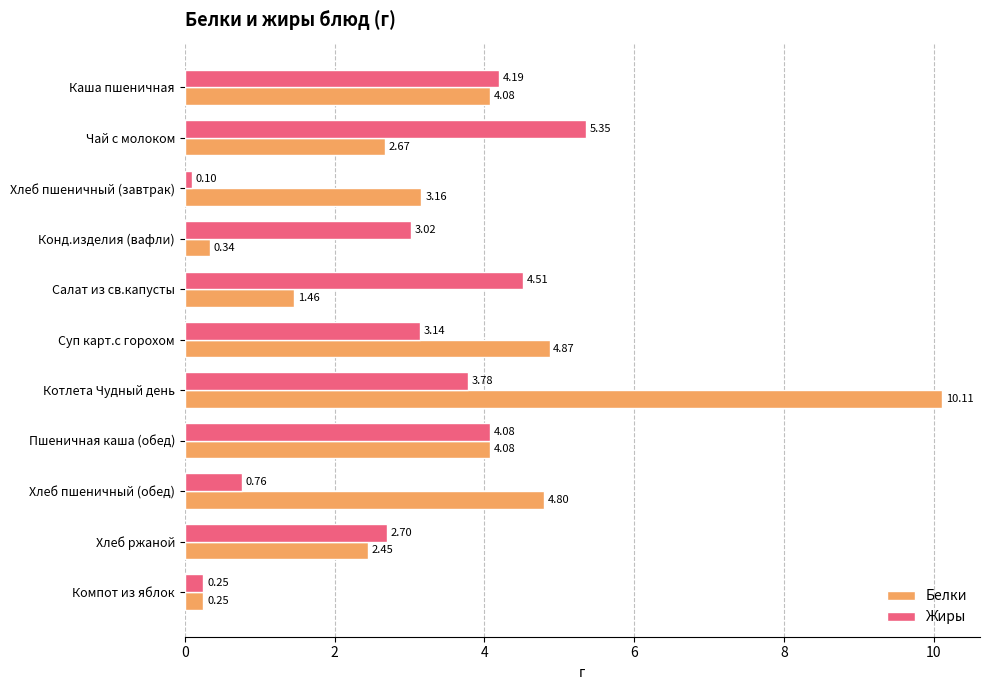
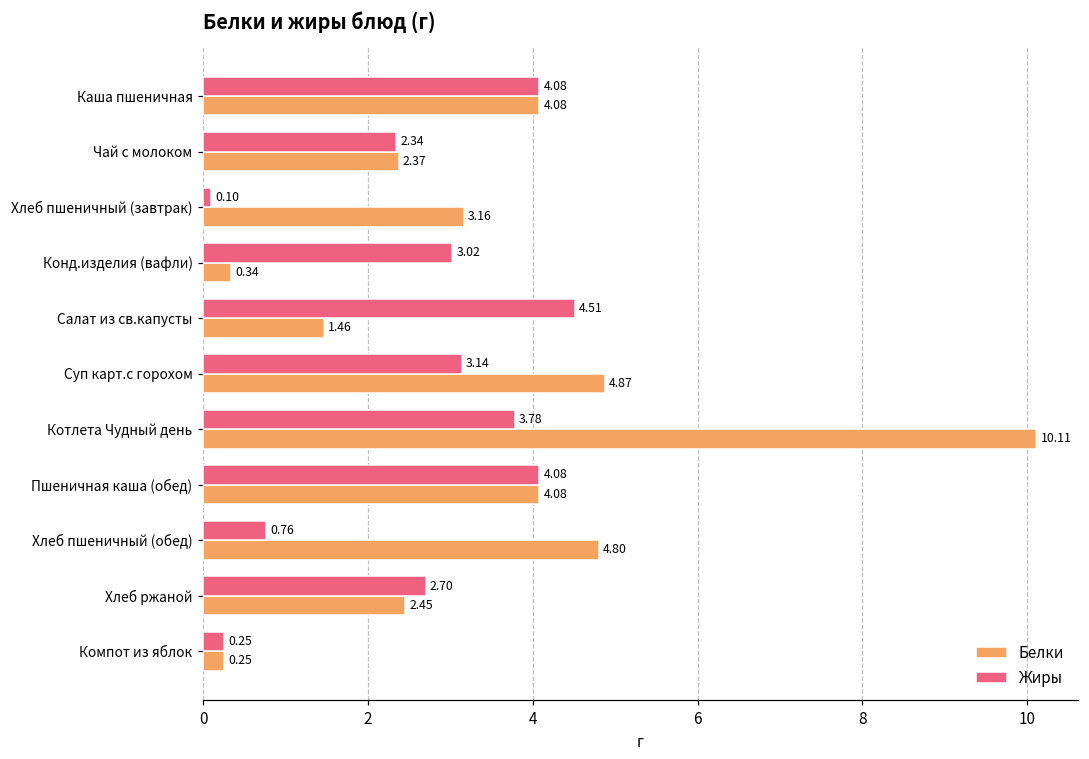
  {
    "Белки": {
      "Каша пшеничная": 4.08,
-     "Чай с молоком": 2.67,
+     "Чай с молоком": 2.37,
      "Хлеб пшеничный (завтрак)": 3.16,
      "Конд.изделия (вафли)": 0.34,
      "Салат из св.капусты": 1.46,
      "Суп карт.с горохом": 4.87,
      "Котлета Чудный день": 10.11,
      "Пшеничная каша (обед)": 4.08,
      "Хлеб пшеничный (обед)": 4.80,
      "Хлеб ржаной": 2.45,
      "Компот из яблок": 0.25
    },
    "Жиры": {
-     "Каша пшеничная": 4.19,
-     "Чай с молоком": 5.35,
+     "Каша пшеничная": 4.08,
+     "Чай с молоком": 2.34,
      "Хлеб пшеничный (завтрак)": 0.10,
      "Конд.изделия (вафли)": 3.02,
      "Салат из св.капусты": 4.51,
      "Суп карт.с горохом": 3.14,
      "Котлета Чудный день": 3.78,
      "Пшеничная каша (обед)": 4.08,
      "Хлеб пшеничный (обед)": 0.76,
      "Хлеб ржаной": 2.70,
      "Компот из яблок": 0.25
    }
  }
